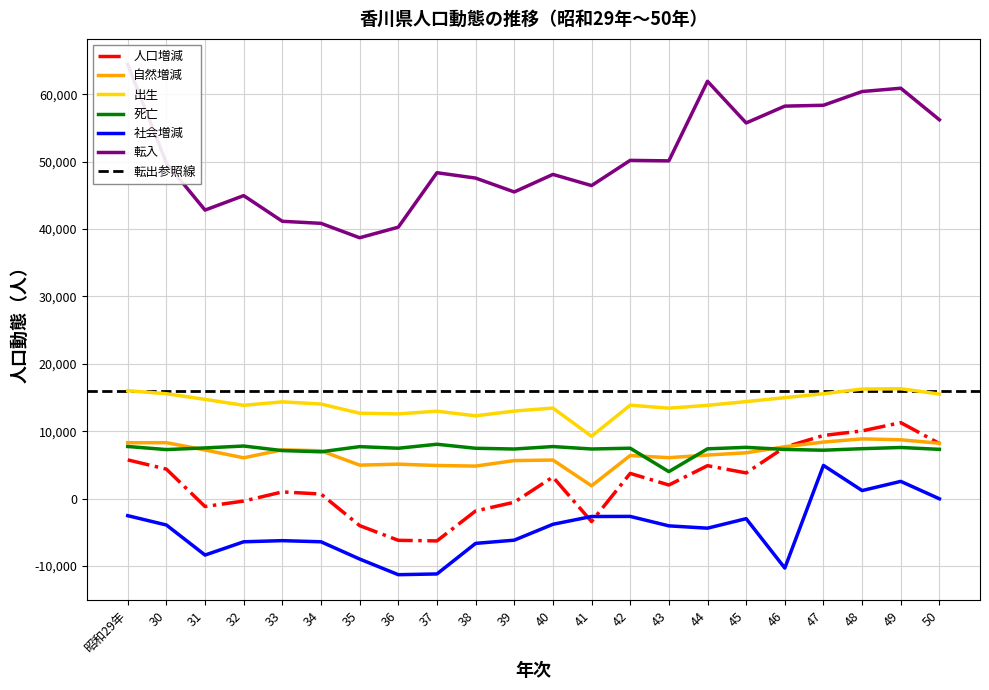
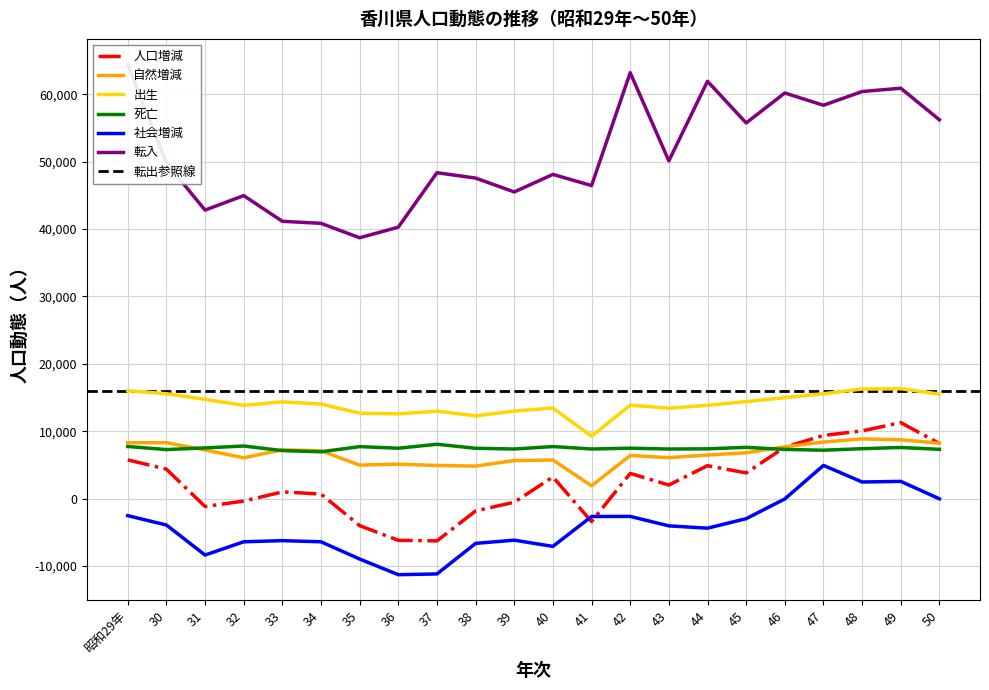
  {
    "人口増減": {
      "昭和29年": "6,000",
      "30": "4,000",
      "31": "-1,000",
      "32": "0",
      "33": "1,000",
      "34": "1,000",
      "35": "-4,000",
      "36": "-6,000",
      "37": "-6,000",
      "38": "-2,000",
      "39": "-1,000",
      "40": "3,000",
      "41": "-3,000",
      "42": "4,000",
      "43": "2,000",
      "44": "5,000",
      "45": "4,000",
      "47": "9,000",
      "48": "10,000",
      "49": "11,000"
    },
    "死亡": {
      "昭和29年": "8,000",
      "30": "7,000",
      "32": "8,000",
      "35": "8,000",
      "36": "7,000",
      "37": "8,000",
      "38": "7,000",
      "39": "7,000",
      "40": "8,000",
      "41": "7,000",
      "42": "7,000",
-     "43": "4,000",
+     "43": "7,000",
      "44": "7,000",
      "45": "8,000",
      "47": "7,000",
      "48": "7,000",
      "49": "8,000",
      "50": "7,000"
    },
    "社会増減": {
      "昭和29年": "-3,000",
      "30": "-4,000",
      "31": "-8,000",
      "32": "-6,000",
      "33": "-6,000",
      "34": "-6,000",
      "35": "-9,000",
      "36": "-11,000",
      "37": "-11,000",
      "38": "-7,000",
      "39": "-6,000",
-     "40": "-4,000",
+     "40": "-7,000",
      "41": "-3,000",
      "42": "-3,000",
      "43": "-4,000",
      "44": "-4,000",
      "45": "-3,000",
-     "46": "-10,000",
+     "46": "0",
      "47": "5,000",
-     "48": "1,000",
+     "48": "2,000",
      "49": "3,000",
      "50": "0"
    },
    "転入": {
      "31": "43,000",
      "32": "45,000",
      "33": "41,000",
      "34": "41,000",
      "35": "39,000",
      "36": "40,000",
      "37": "48,000",
      "38": "48,000",
      "39": "46,000",
      "40": "48,000",
      "41": "46,000",
-     "42": "50,000",
+     "42": "63,000",
      "43": "50,000",
      "44": "62,000",
      "45": "56,000",
-     "46": "58,000",
+     "46": "60,000",
      "47": "58,000",
      "48": "60,000",
      "49": "61,000",
      "50": "56,000"
    }
  }
